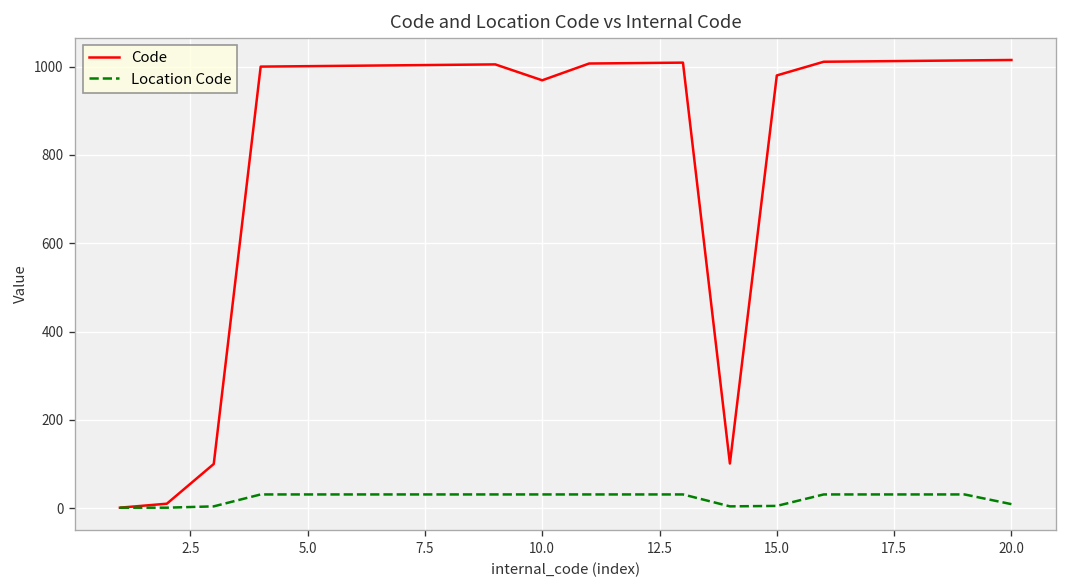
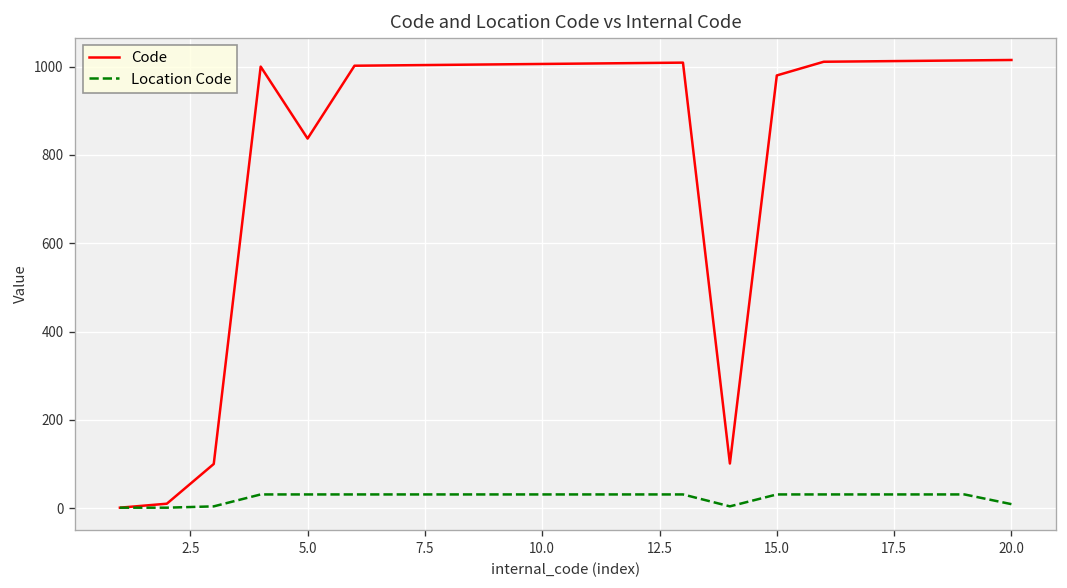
  {
    "Code": {
-     "5.0": 1000,
-     "10.0": 970,
+     "5.0": 840,
+     "10.0": 1010,
      "15.0": 980,
      "20.0": 1020
    },
    "Location Code": {
      "5.0": 30,
      "10.0": 30,
-     "15.0": 10,
+     "15.0": 30,
      "20.0": 10
    }
  }
